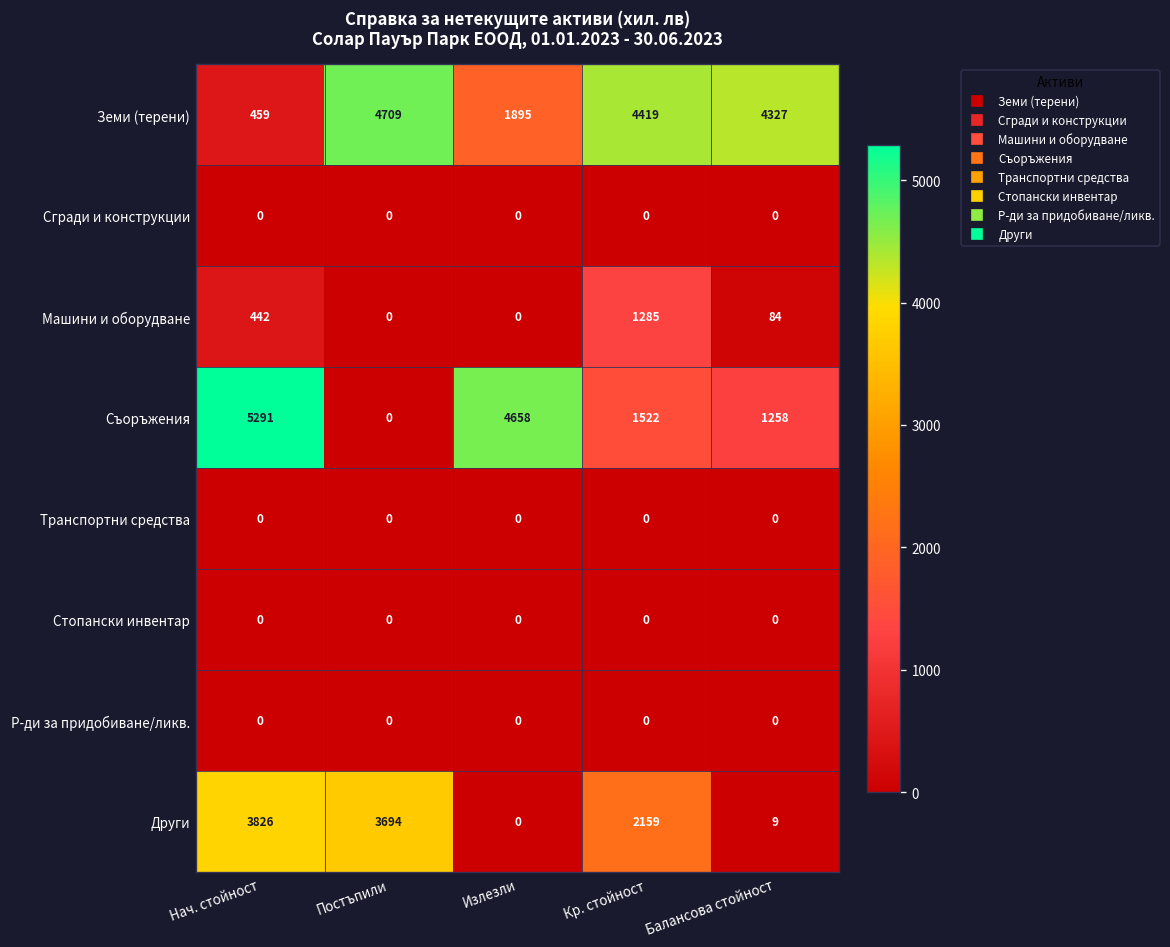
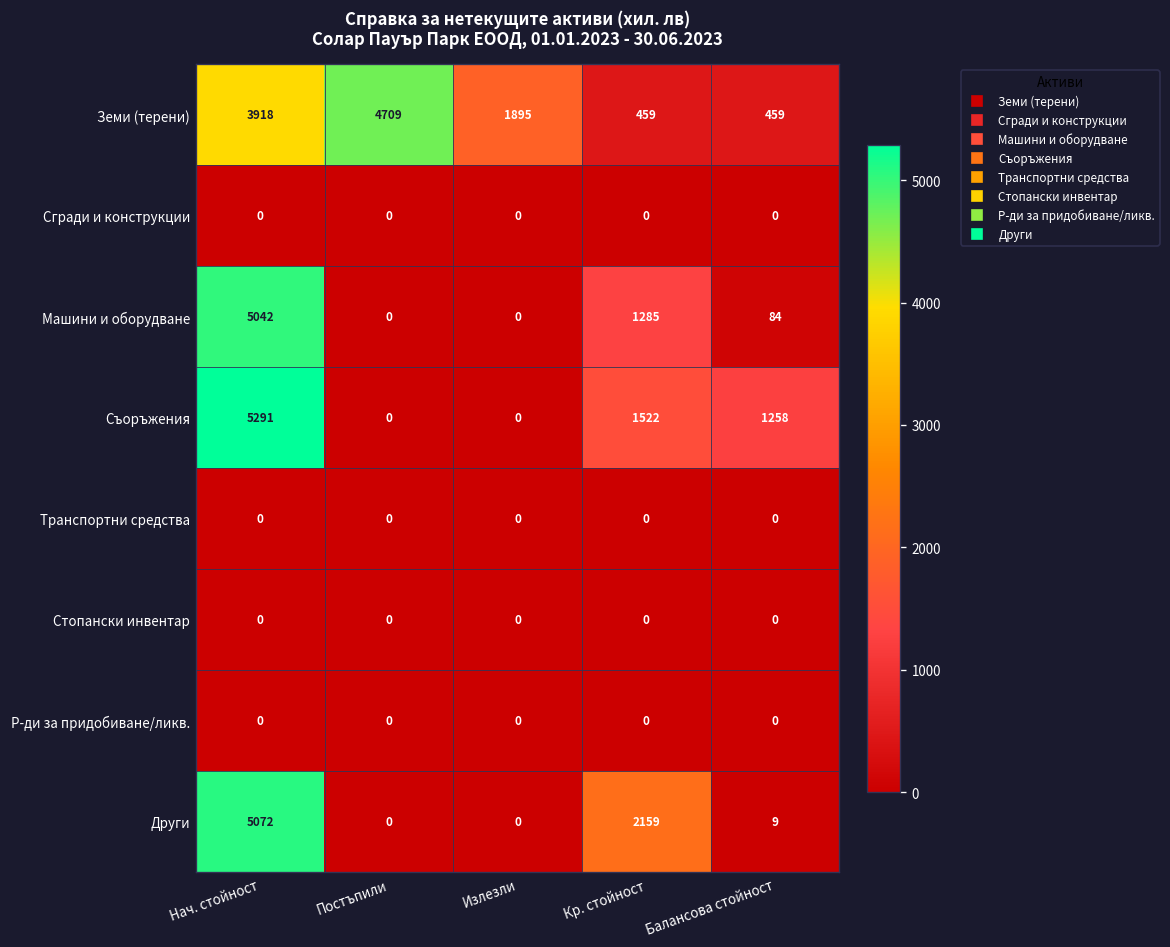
  {
    "Земи (терени)": {
-     "Нач. стойност": 459,
+     "Нач. стойност": 3918,
      "Постъпили": 4709,
      "Излезли": 1895,
-     "Кр. стойност": 4419,
-     "Балансова стойност": 4327
+     "Кр. стойност": 459,
+     "Балансова стойност": 459
    },
    "Сгради и конструкции": {
      "Нач. стойност": 0,
      "Постъпили": 0,
      "Излезли": 0,
      "Кр. стойност": 0,
      "Балансова стойност": 0
    },
    "Машини и оборудване": {
-     "Нач. стойност": 442,
+     "Нач. стойност": 5042,
      "Постъпили": 0,
      "Излезли": 0,
      "Кр. стойност": 1285,
      "Балансова стойност": 84
    },
    "Съоръжения": {
      "Нач. стойност": 5291,
      "Постъпили": 0,
-     "Излезли": 4658,
+     "Излезли": 0,
      "Кр. стойност": 1522,
      "Балансова стойност": 1258
    },
    "Транспортни средства": {
      "Нач. стойност": 0,
      "Постъпили": 0,
      "Излезли": 0,
      "Кр. стойност": 0,
      "Балансова стойност": 0
    },
    "Стопански инвентар": {
      "Нач. стойност": 0,
      "Постъпили": 0,
      "Излезли": 0,
      "Кр. стойност": 0,
      "Балансова стойност": 0
    },
    "Р-ди за придобиване/ликв.": {
      "Нач. стойност": 0,
      "Постъпили": 0,
      "Излезли": 0,
      "Кр. стойност": 0,
      "Балансова стойност": 0
    },
    "Други": {
-     "Нач. стойност": 3826,
-     "Постъпили": 3694,
+     "Нач. стойност": 5072,
+     "Постъпили": 0,
      "Излезли": 0,
      "Кр. стойност": 2159,
      "Балансова стойност": 9
    }
  }
